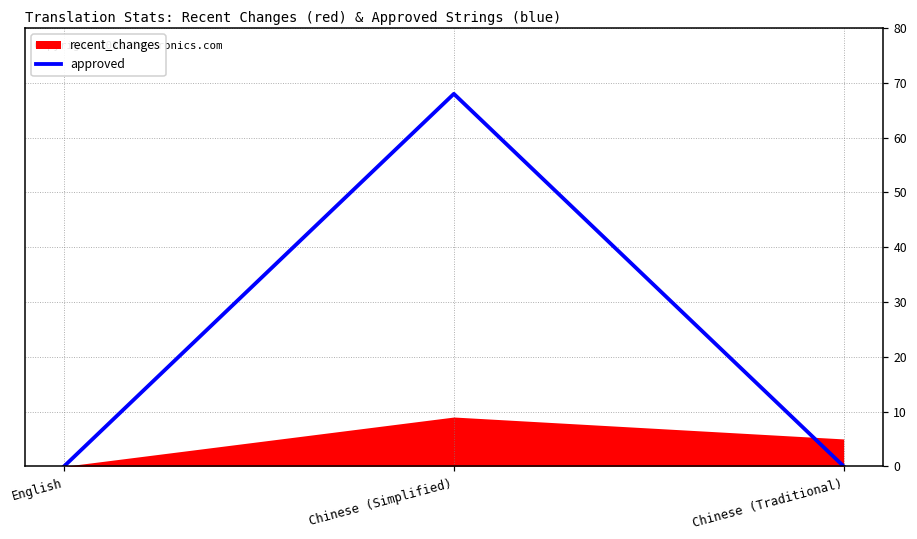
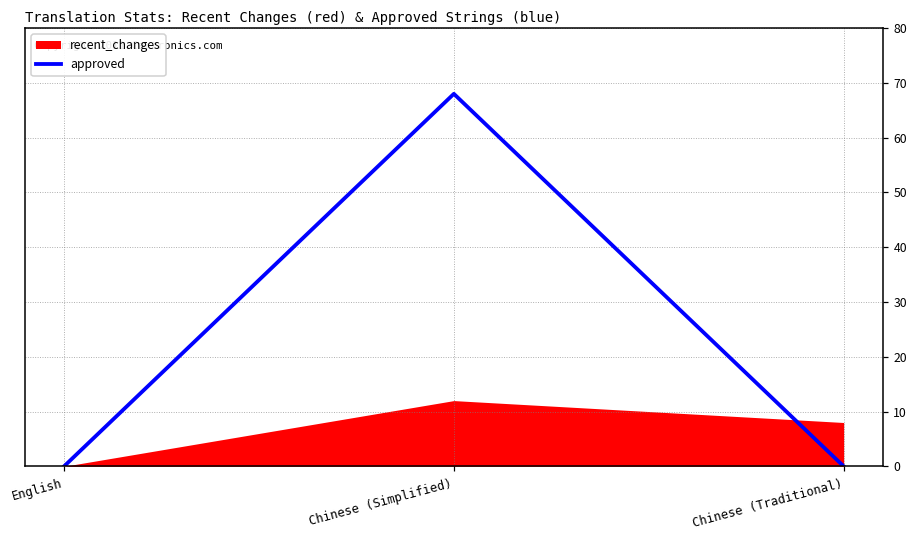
  {
    "recent_changes": {
-     "Chinese (Simplified)": 9,
-     "Chinese (Traditional)": 5
+     "Chinese (Simplified)": 12,
+     "Chinese (Traditional)": 8
    },
    "approved": {
      "Chinese (Simplified)": 68,
      "Chinese (Traditional)": 0
    }
  }
